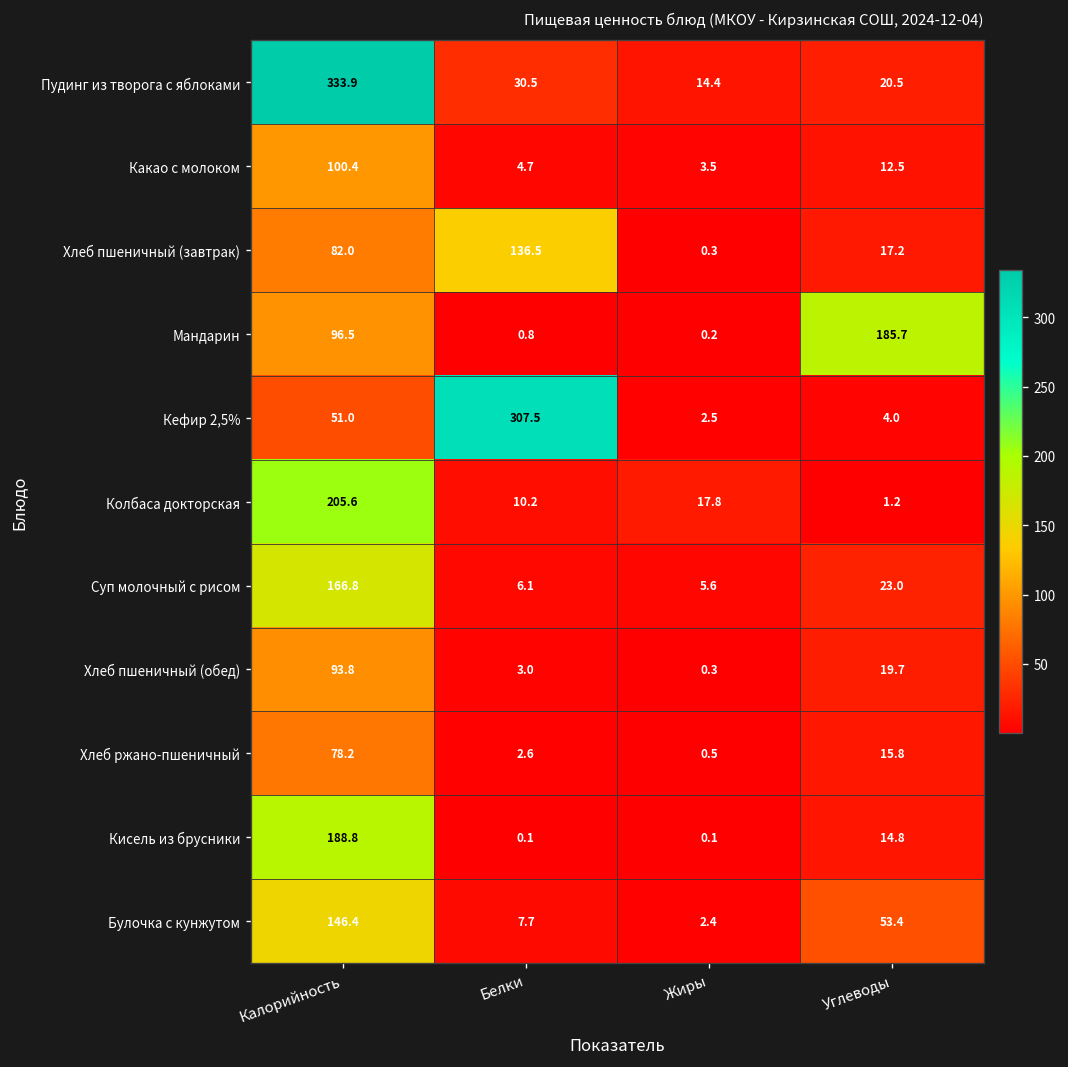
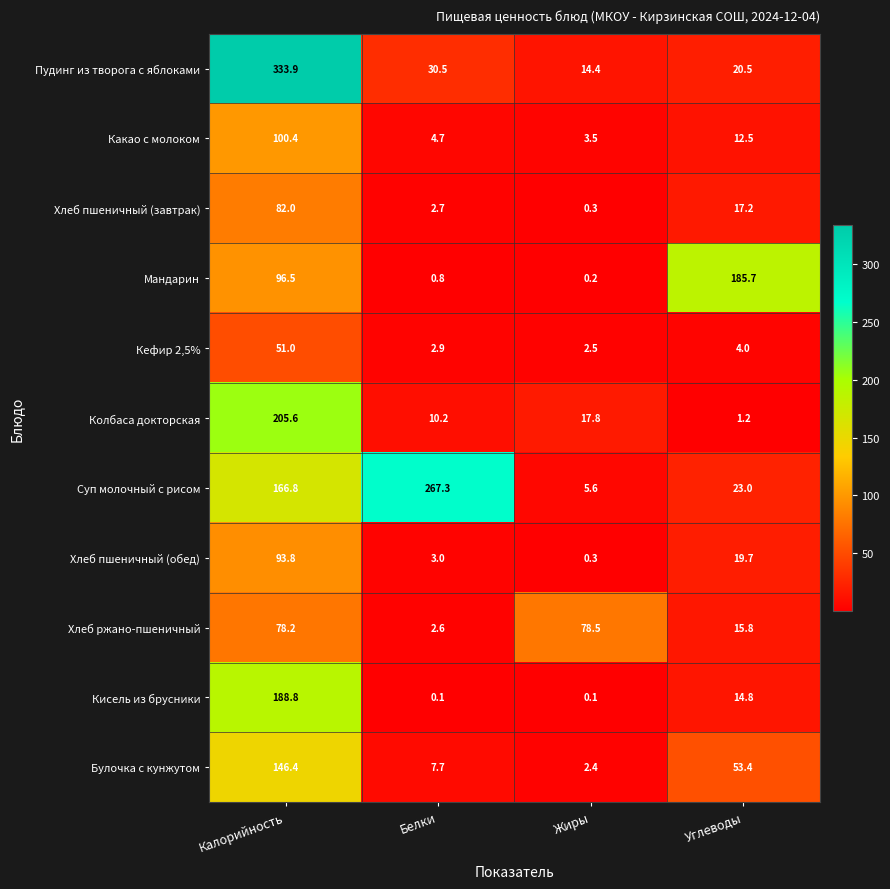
  {
    "Пудинг из творога с яблоками": {
      "Калорийность": 333.9,
      "Белки": 30.5,
      "Жиры": 14.4,
      "Углеводы": 20.5
    },
    "Какао с молоком": {
      "Калорийность": 100.4,
      "Белки": 4.7,
      "Жиры": 3.5,
      "Углеводы": 12.5
    },
    "Хлеб пшеничный (завтрак)": {
      "Калорийность": 82.0,
-     "Белки": 136.5,
+     "Белки": 2.7,
      "Жиры": 0.3,
      "Углеводы": 17.2
    },
    "Мандарин": {
      "Калорийность": 96.5,
      "Белки": 0.8,
      "Жиры": 0.2,
      "Углеводы": 185.7
    },
    "Кефир 2,5%": {
      "Калорийность": 51.0,
-     "Белки": 307.5,
+     "Белки": 2.9,
      "Жиры": 2.5,
      "Углеводы": 4.0
    },
    "Колбаса докторская": {
      "Калорийность": 205.6,
      "Белки": 10.2,
      "Жиры": 17.8,
      "Углеводы": 1.2
    },
    "Суп молочный с рисом": {
      "Калорийность": 166.8,
-     "Белки": 6.1,
+     "Белки": 267.3,
      "Жиры": 5.6,
      "Углеводы": 23.0
    },
    "Хлеб пшеничный (обед)": {
      "Калорийность": 93.8,
      "Белки": 3.0,
      "Жиры": 0.3,
      "Углеводы": 19.7
    },
    "Хлеб ржано-пшеничный": {
      "Калорийность": 78.2,
      "Белки": 2.6,
-     "Жиры": 0.5,
+     "Жиры": 78.5,
      "Углеводы": 15.8
    },
    "Кисель из брусники": {
      "Калорийность": 188.8,
      "Белки": 0.1,
      "Жиры": 0.1,
      "Углеводы": 14.8
    },
    "Булочка с кунжутом": {
      "Калорийность": 146.4,
      "Белки": 7.7,
      "Жиры": 2.4,
      "Углеводы": 53.4
    }
  }
